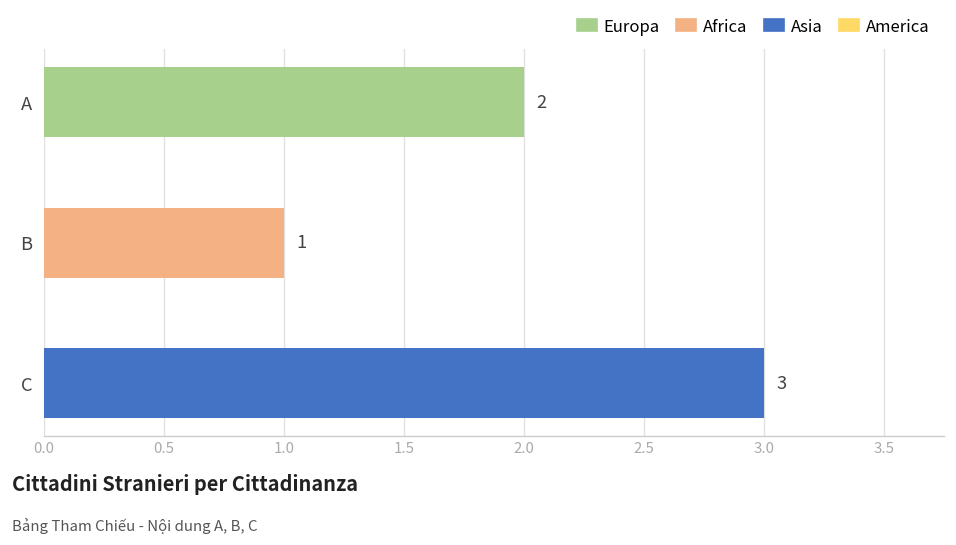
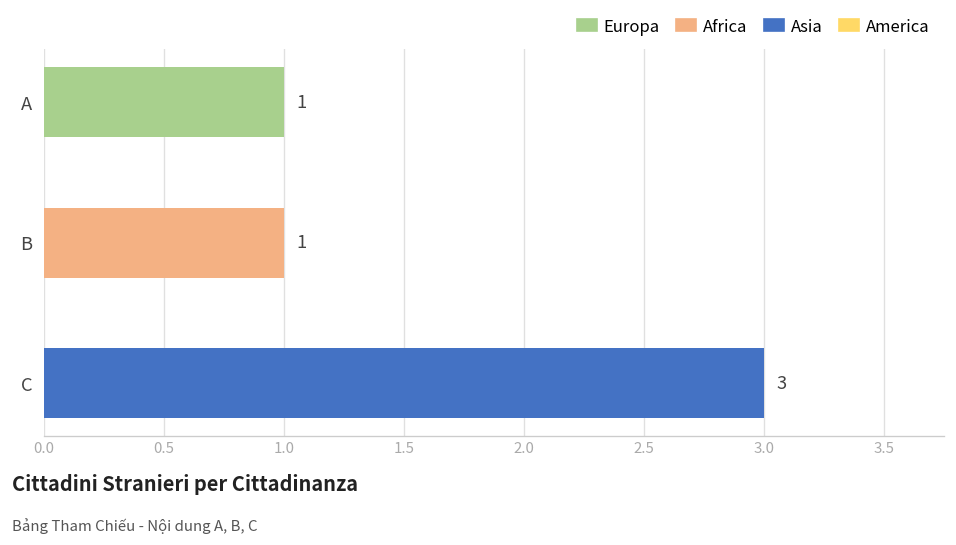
  {
-   "A": 2,
+   "A": 1,
    "B": 1,
    "C": 3
  }
